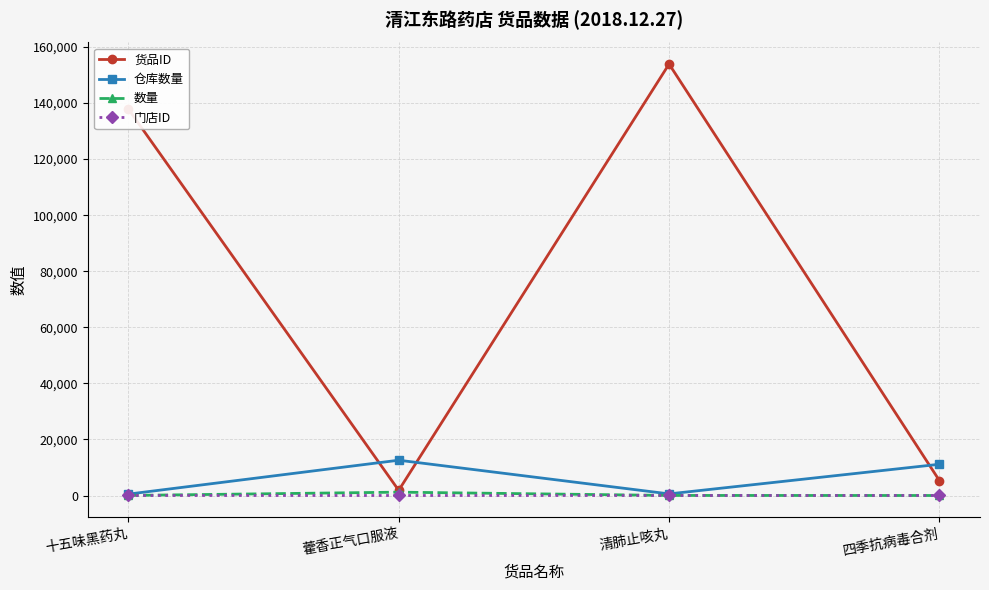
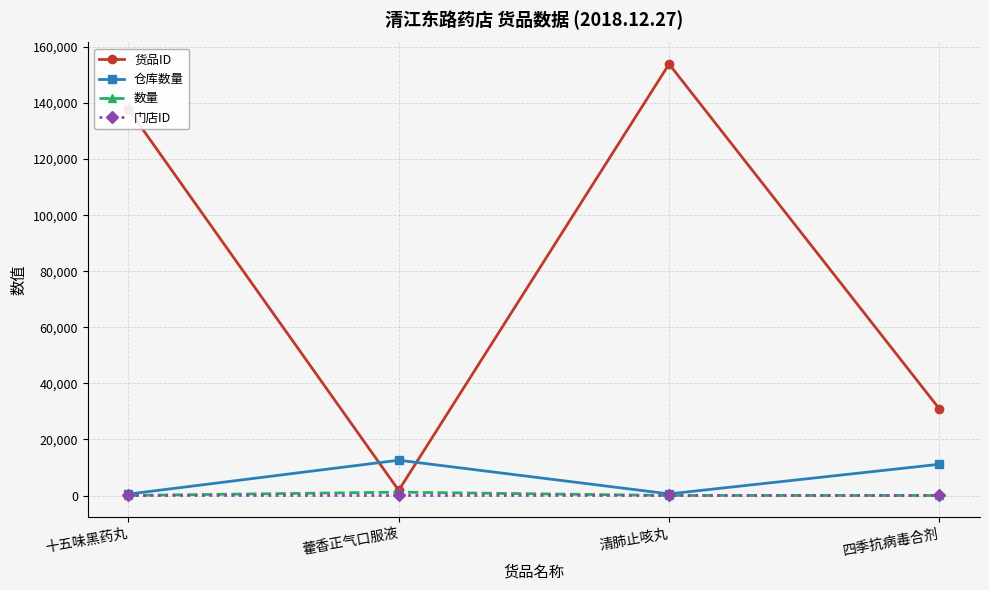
  {
    "货品ID": {
      "清肺止咳丸": "154,000",
-     "四季抗病毒合剂": "5,000"
+     "四季抗病毒合剂": "31,000"
    },
    "仓库数量": {
      "藿香正气口服液": "13,000",
      "四季抗病毒合剂": "11,000"
    }
  }
